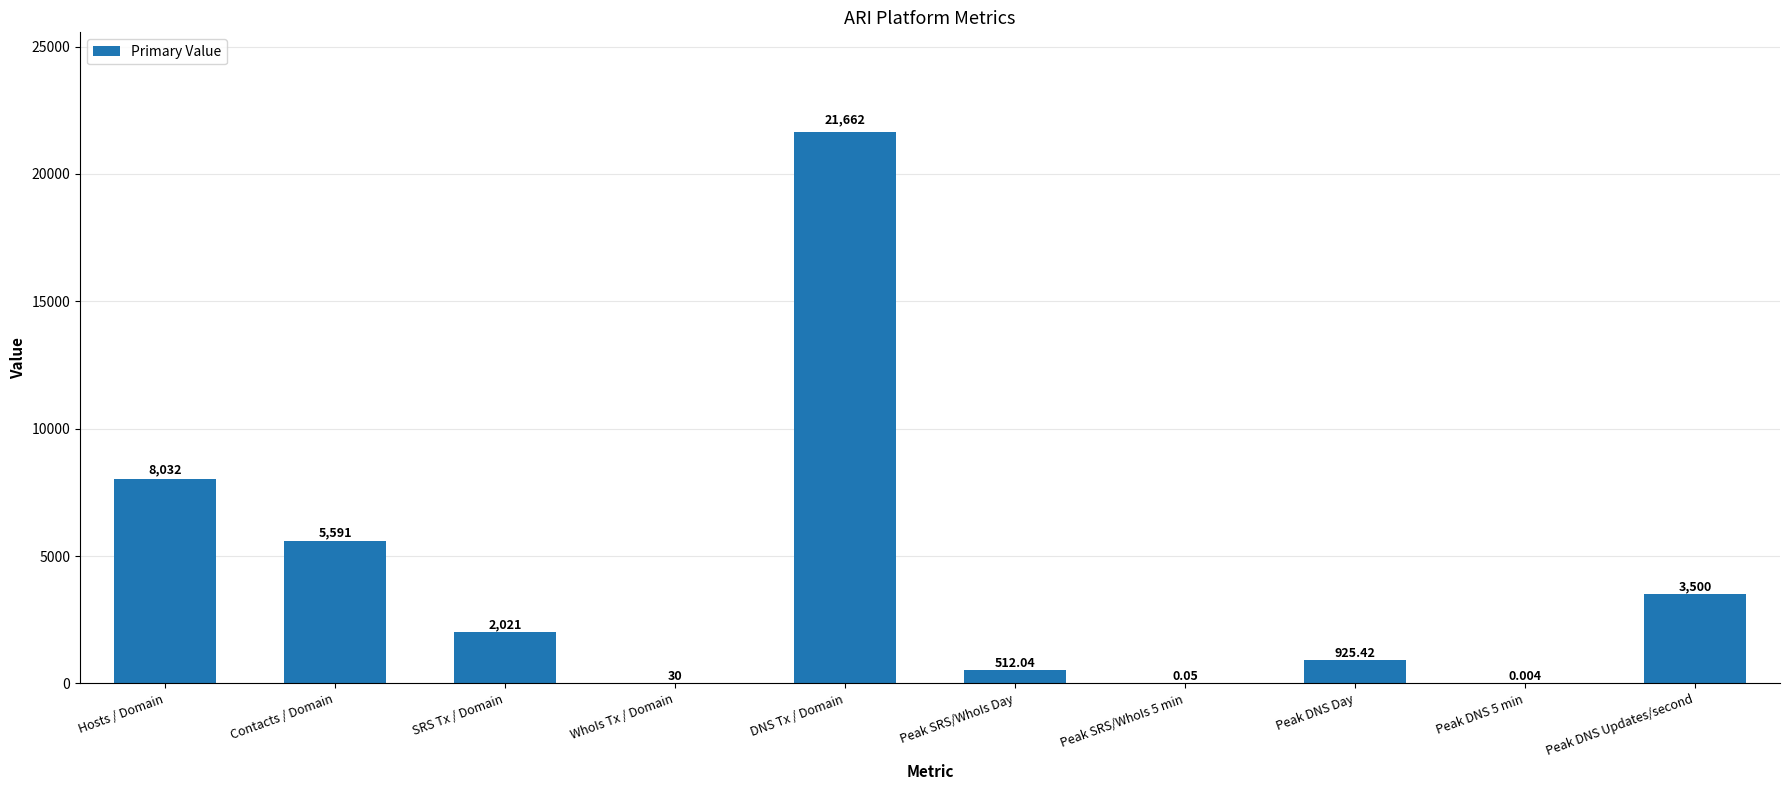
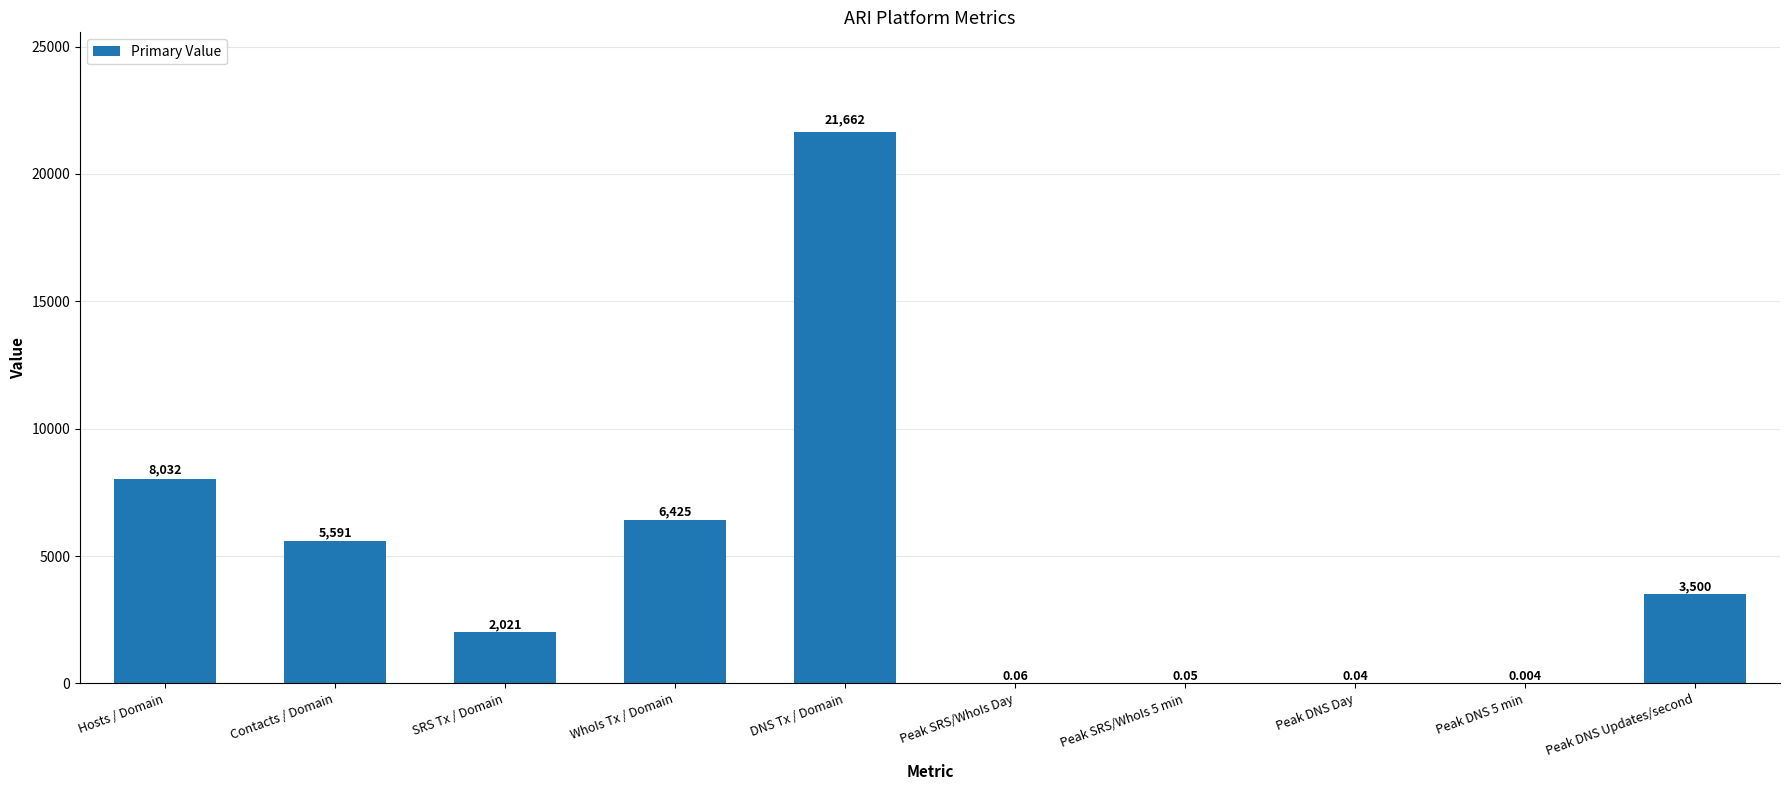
  {
    "Hosts / Domain": "8,032",
    "SRS Tx / Domain": "2,021",
-   "WhoIs Tx / Domain": "30",
+   "WhoIs Tx / Domain": "6,425",
    "DNS Tx / Domain": "21,662",
-   "Peak SRS/WhoIs Day": "512.04",
+   "Peak SRS/WhoIs Day": "0.06",
    "Peak SRS/WhoIs 5 min": "0.05",
-   "Peak DNS Day": "925.42",
+   "Peak DNS Day": "0.04",
    "Peak DNS 5 min": "0.004",
    "Peak DNS Updates/second": "3,500"
  }
